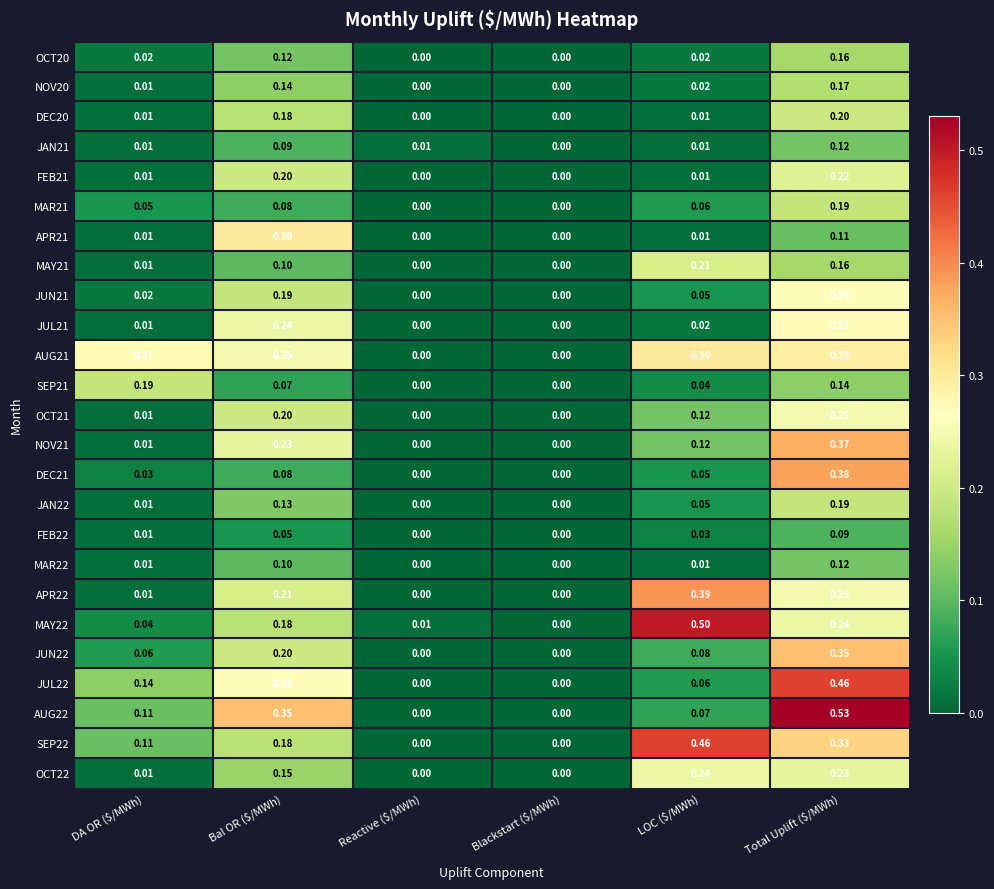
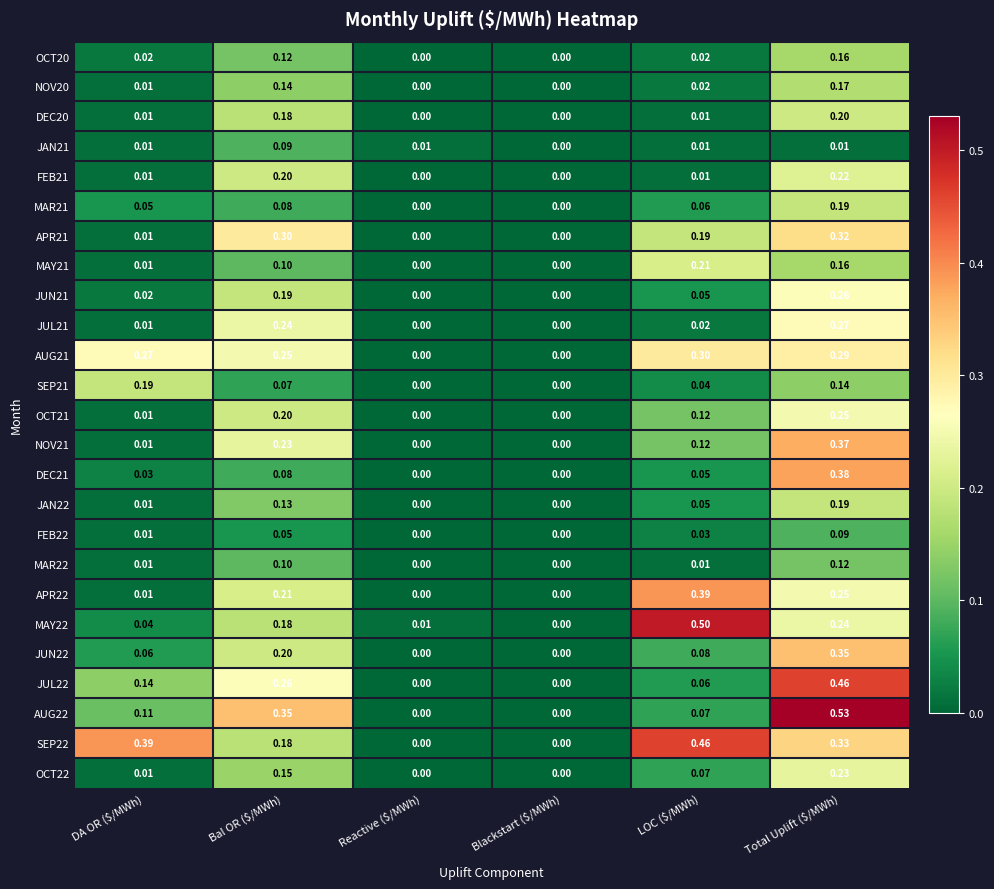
  {
    "OCT20": {
      "DA OR ($/MWh)": 0.02,
      "Bal OR ($/MWh)": 0.12,
      "Reactive ($/MWh)": 0.00,
      "Blackstart ($/MWh)": 0.00,
      "LOC ($/MWh)": 0.02,
      "Total Uplift ($/MWh)": 0.16
    },
    "NOV20": {
      "DA OR ($/MWh)": 0.01,
      "Bal OR ($/MWh)": 0.14,
      "Reactive ($/MWh)": 0.00,
      "Blackstart ($/MWh)": 0.00,
      "LOC ($/MWh)": 0.02,
      "Total Uplift ($/MWh)": 0.17
    },
    "DEC20": {
      "DA OR ($/MWh)": 0.01,
      "Bal OR ($/MWh)": 0.18,
      "Reactive ($/MWh)": 0.00,
      "Blackstart ($/MWh)": 0.00,
      "LOC ($/MWh)": 0.01,
      "Total Uplift ($/MWh)": 0.20
    },
    "JAN21": {
      "DA OR ($/MWh)": 0.01,
      "Bal OR ($/MWh)": 0.09,
      "Reactive ($/MWh)": 0.01,
      "Blackstart ($/MWh)": 0.00,
      "LOC ($/MWh)": 0.01,
-     "Total Uplift ($/MWh)": 0.12
+     "Total Uplift ($/MWh)": 0.01
    },
    "FEB21": {
      "DA OR ($/MWh)": 0.01,
      "Bal OR ($/MWh)": 0.20,
      "Reactive ($/MWh)": 0.00,
      "Blackstart ($/MWh)": 0.00,
      "LOC ($/MWh)": 0.01,
      "Total Uplift ($/MWh)": 0.22
    },
    "MAR21": {
      "DA OR ($/MWh)": 0.05,
      "Bal OR ($/MWh)": 0.08,
      "Reactive ($/MWh)": 0.00,
      "Blackstart ($/MWh)": 0.00,
      "LOC ($/MWh)": 0.06,
      "Total Uplift ($/MWh)": 0.19
    },
    "APR21": {
      "DA OR ($/MWh)": 0.01,
      "Bal OR ($/MWh)": 0.30,
      "Reactive ($/MWh)": 0.00,
      "Blackstart ($/MWh)": 0.00,
-     "LOC ($/MWh)": 0.01,
-     "Total Uplift ($/MWh)": 0.11
+     "LOC ($/MWh)": 0.19,
+     "Total Uplift ($/MWh)": 0.32
    },
    "MAY21": {
      "DA OR ($/MWh)": 0.01,
      "Bal OR ($/MWh)": 0.10,
      "Reactive ($/MWh)": 0.00,
      "Blackstart ($/MWh)": 0.00,
      "LOC ($/MWh)": 0.21,
      "Total Uplift ($/MWh)": 0.16
    },
    "JUN21": {
      "DA OR ($/MWh)": 0.02,
      "Bal OR ($/MWh)": 0.19,
      "Reactive ($/MWh)": 0.00,
      "Blackstart ($/MWh)": 0.00,
      "LOC ($/MWh)": 0.05,
      "Total Uplift ($/MWh)": 0.26
    },
    "JUL21": {
      "DA OR ($/MWh)": 0.01,
      "Bal OR ($/MWh)": 0.24,
      "Reactive ($/MWh)": 0.00,
      "Blackstart ($/MWh)": 0.00,
      "LOC ($/MWh)": 0.02,
      "Total Uplift ($/MWh)": 0.27
    },
    "AUG21": {
      "DA OR ($/MWh)": 0.27,
      "Bal OR ($/MWh)": 0.25,
      "Reactive ($/MWh)": 0.00,
      "Blackstart ($/MWh)": 0.00,
      "LOC ($/MWh)": 0.30,
      "Total Uplift ($/MWh)": 0.29
    },
    "SEP21": {
      "DA OR ($/MWh)": 0.19,
      "Bal OR ($/MWh)": 0.07,
      "Reactive ($/MWh)": 0.00,
      "Blackstart ($/MWh)": 0.00,
      "LOC ($/MWh)": 0.04,
      "Total Uplift ($/MWh)": 0.14
    },
    "OCT21": {
      "DA OR ($/MWh)": 0.01,
      "Bal OR ($/MWh)": 0.20,
      "Reactive ($/MWh)": 0.00,
      "Blackstart ($/MWh)": 0.00,
      "LOC ($/MWh)": 0.12,
      "Total Uplift ($/MWh)": 0.25
    },
    "NOV21": {
      "DA OR ($/MWh)": 0.01,
      "Bal OR ($/MWh)": 0.23,
      "Reactive ($/MWh)": 0.00,
      "Blackstart ($/MWh)": 0.00,
      "LOC ($/MWh)": 0.12,
      "Total Uplift ($/MWh)": 0.37
    },
    "DEC21": {
      "DA OR ($/MWh)": 0.03,
      "Bal OR ($/MWh)": 0.08,
      "Reactive ($/MWh)": 0.00,
      "Blackstart ($/MWh)": 0.00,
      "LOC ($/MWh)": 0.05,
      "Total Uplift ($/MWh)": 0.38
    },
    "JAN22": {
      "DA OR ($/MWh)": 0.01,
      "Bal OR ($/MWh)": 0.13,
      "Reactive ($/MWh)": 0.00,
      "Blackstart ($/MWh)": 0.00,
      "LOC ($/MWh)": 0.05,
      "Total Uplift ($/MWh)": 0.19
    },
    "FEB22": {
      "DA OR ($/MWh)": 0.01,
      "Bal OR ($/MWh)": 0.05,
      "Reactive ($/MWh)": 0.00,
      "Blackstart ($/MWh)": 0.00,
      "LOC ($/MWh)": 0.03,
      "Total Uplift ($/MWh)": 0.09
    },
    "MAR22": {
      "DA OR ($/MWh)": 0.01,
      "Bal OR ($/MWh)": 0.10,
      "Reactive ($/MWh)": 0.00,
      "Blackstart ($/MWh)": 0.00,
      "LOC ($/MWh)": 0.01,
      "Total Uplift ($/MWh)": 0.12
    },
    "APR22": {
      "DA OR ($/MWh)": 0.01,
      "Bal OR ($/MWh)": 0.21,
      "Reactive ($/MWh)": 0.00,
      "Blackstart ($/MWh)": 0.00,
      "LOC ($/MWh)": 0.39,
      "Total Uplift ($/MWh)": 0.25
    },
    "MAY22": {
      "DA OR ($/MWh)": 0.04,
      "Bal OR ($/MWh)": 0.18,
      "Reactive ($/MWh)": 0.01,
      "Blackstart ($/MWh)": 0.00,
      "LOC ($/MWh)": 0.50,
      "Total Uplift ($/MWh)": 0.24
    },
    "JUN22": {
      "DA OR ($/MWh)": 0.06,
      "Bal OR ($/MWh)": 0.20,
      "Reactive ($/MWh)": 0.00,
      "Blackstart ($/MWh)": 0.00,
      "LOC ($/MWh)": 0.08,
      "Total Uplift ($/MWh)": 0.35
    },
    "JUL22": {
      "DA OR ($/MWh)": 0.14,
      "Bal OR ($/MWh)": 0.26,
      "Reactive ($/MWh)": 0.00,
      "Blackstart ($/MWh)": 0.00,
      "LOC ($/MWh)": 0.06,
      "Total Uplift ($/MWh)": 0.46
    },
    "AUG22": {
      "DA OR ($/MWh)": 0.11,
      "Bal OR ($/MWh)": 0.35,
      "Reactive ($/MWh)": 0.00,
      "Blackstart ($/MWh)": 0.00,
      "LOC ($/MWh)": 0.07,
      "Total Uplift ($/MWh)": 0.53
    },
    "SEP22": {
-     "DA OR ($/MWh)": 0.11,
+     "DA OR ($/MWh)": 0.39,
      "Bal OR ($/MWh)": 0.18,
      "Reactive ($/MWh)": 0.00,
      "Blackstart ($/MWh)": 0.00,
      "LOC ($/MWh)": 0.46,
      "Total Uplift ($/MWh)": 0.33
    },
    "OCT22": {
      "DA OR ($/MWh)": 0.01,
      "Bal OR ($/MWh)": 0.15,
      "Reactive ($/MWh)": 0.00,
      "Blackstart ($/MWh)": 0.00,
-     "LOC ($/MWh)": 0.24,
+     "LOC ($/MWh)": 0.07,
      "Total Uplift ($/MWh)": 0.23
    }
  }
